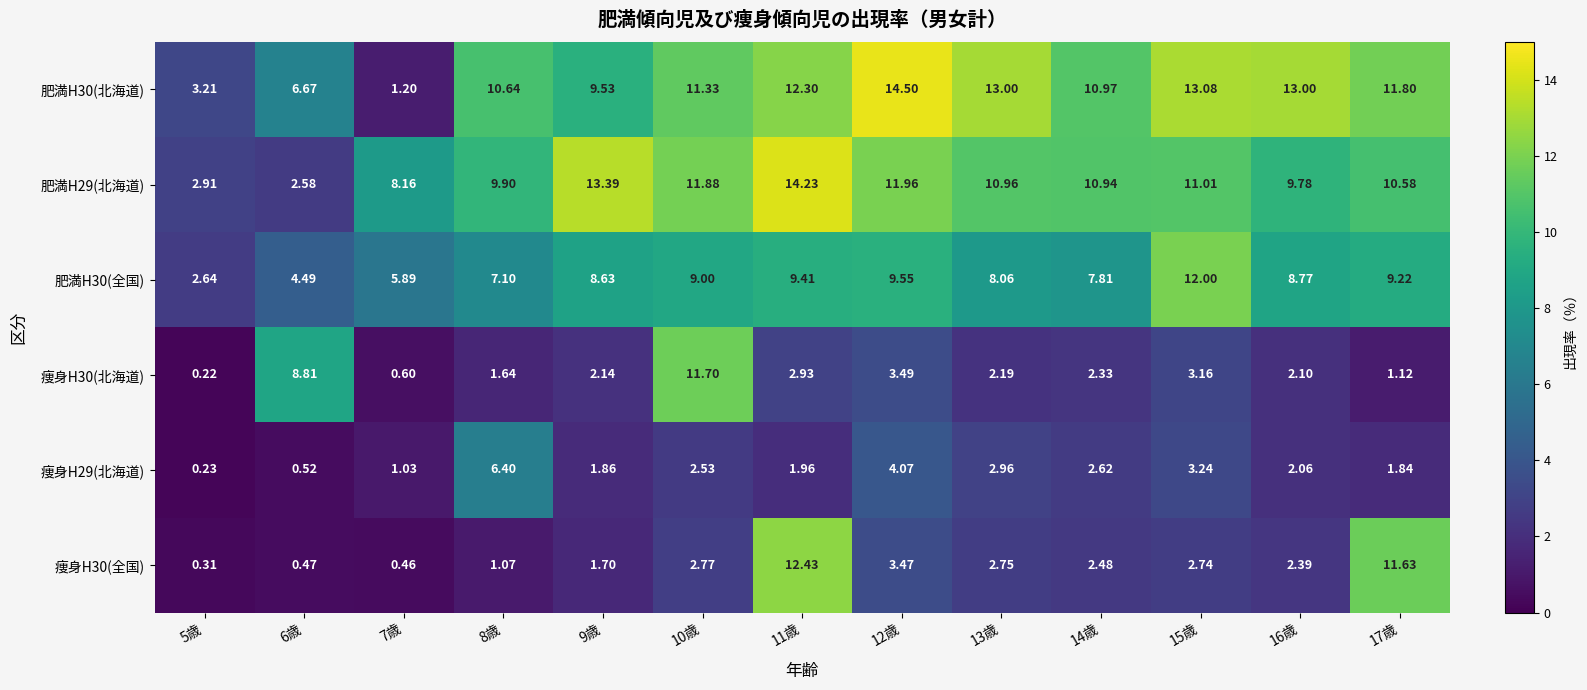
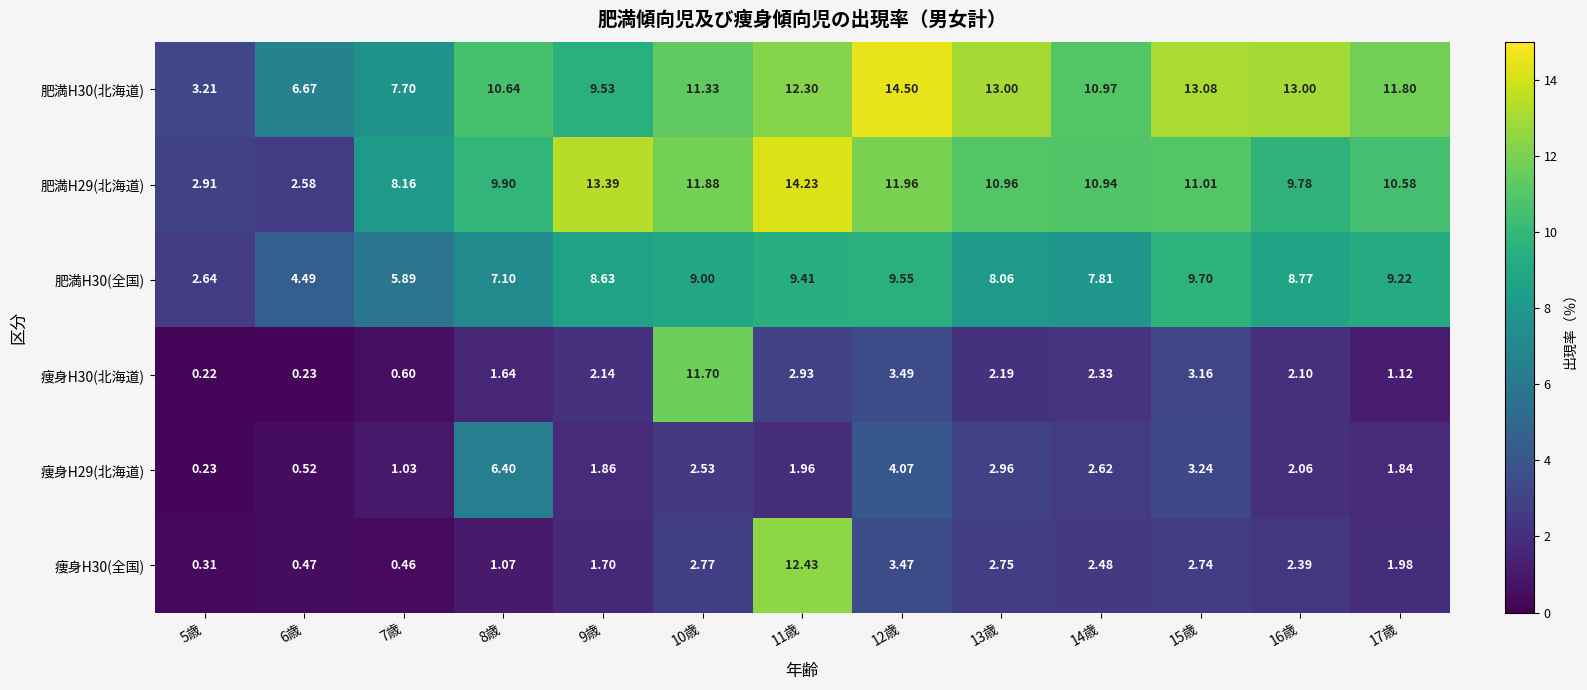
  {
    "肥満H30(北海道)": {
      "5歳": 3.21,
      "6歳": 6.67,
-     "7歳": 1.20,
+     "7歳": 7.70,
      "8歳": 10.64,
      "9歳": 9.53,
      "10歳": 11.33,
      "11歳": 12.30,
      "12歳": 14.50,
      "13歳": 13.00,
      "14歳": 10.97,
      "15歳": 13.08,
      "16歳": 13.00,
      "17歳": 11.80
    },
    "肥満H29(北海道)": {
      "5歳": 2.91,
      "6歳": 2.58,
      "7歳": 8.16,
      "8歳": 9.90,
      "9歳": 13.39,
      "10歳": 11.88,
      "11歳": 14.23,
      "12歳": 11.96,
      "13歳": 10.96,
      "14歳": 10.94,
      "15歳": 11.01,
      "16歳": 9.78,
      "17歳": 10.58
    },
    "肥満H30(全国)": {
      "5歳": 2.64,
      "6歳": 4.49,
      "7歳": 5.89,
      "8歳": 7.10,
      "9歳": 8.63,
      "10歳": 9.00,
      "11歳": 9.41,
      "12歳": 9.55,
      "13歳": 8.06,
      "14歳": 7.81,
-     "15歳": 12.00,
+     "15歳": 9.70,
      "16歳": 8.77,
      "17歳": 9.22
    },
    "痩身H30(北海道)": {
      "5歳": 0.22,
-     "6歳": 8.81,
+     "6歳": 0.23,
      "7歳": 0.60,
      "8歳": 1.64,
      "9歳": 2.14,
      "10歳": 11.70,
      "11歳": 2.93,
      "12歳": 3.49,
      "13歳": 2.19,
      "14歳": 2.33,
      "15歳": 3.16,
      "16歳": 2.10,
      "17歳": 1.12
    },
    "痩身H29(北海道)": {
      "5歳": 0.23,
      "6歳": 0.52,
      "7歳": 1.03,
      "8歳": 6.40,
      "9歳": 1.86,
      "10歳": 2.53,
      "11歳": 1.96,
      "12歳": 4.07,
      "13歳": 2.96,
      "14歳": 2.62,
      "15歳": 3.24,
      "16歳": 2.06,
      "17歳": 1.84
    },
    "痩身H30(全国)": {
      "5歳": 0.31,
      "6歳": 0.47,
      "7歳": 0.46,
      "8歳": 1.07,
      "9歳": 1.70,
      "10歳": 2.77,
      "11歳": 12.43,
      "12歳": 3.47,
      "13歳": 2.75,
      "14歳": 2.48,
      "15歳": 2.74,
      "16歳": 2.39,
-     "17歳": 11.63
+     "17歳": 1.98
    }
  }
